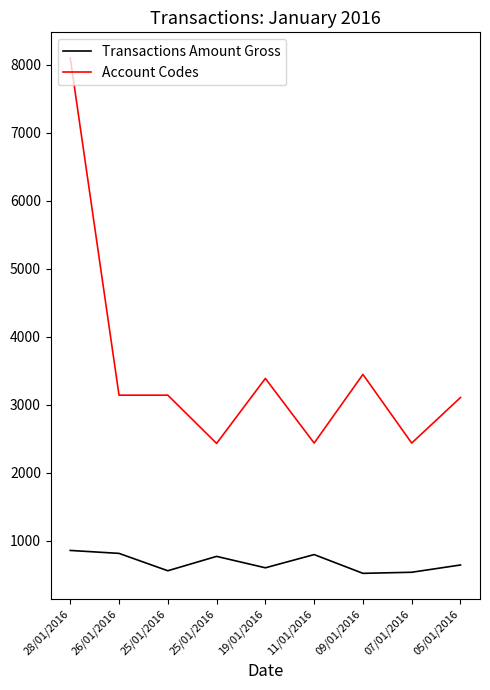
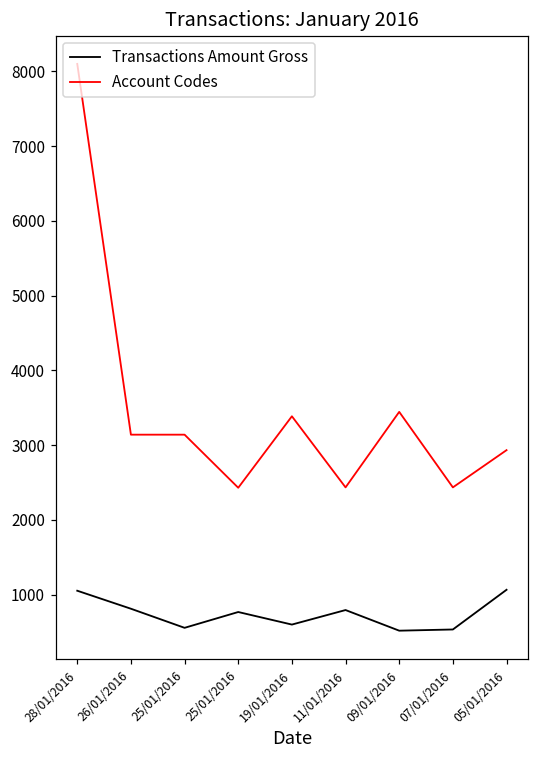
  {
    "Transactions Amount Gross": {
-     "28/01/2016": 900,
+     "28/01/2016": 1100,
      "26/01/2016": 800,
      "19/01/2016": 600,
      "11/01/2016": 800,
      "09/01/2016": 500,
      "07/01/2016": 500,
-     "05/01/2016": 600
+     "05/01/2016": 1100
    },
    "Account Codes": {
      "26/01/2016": 3100,
      "19/01/2016": 3400,
      "11/01/2016": 2400,
      "09/01/2016": 3400,
      "07/01/2016": 2400,
-     "05/01/2016": 3100
+     "05/01/2016": 2900
    }
  }
